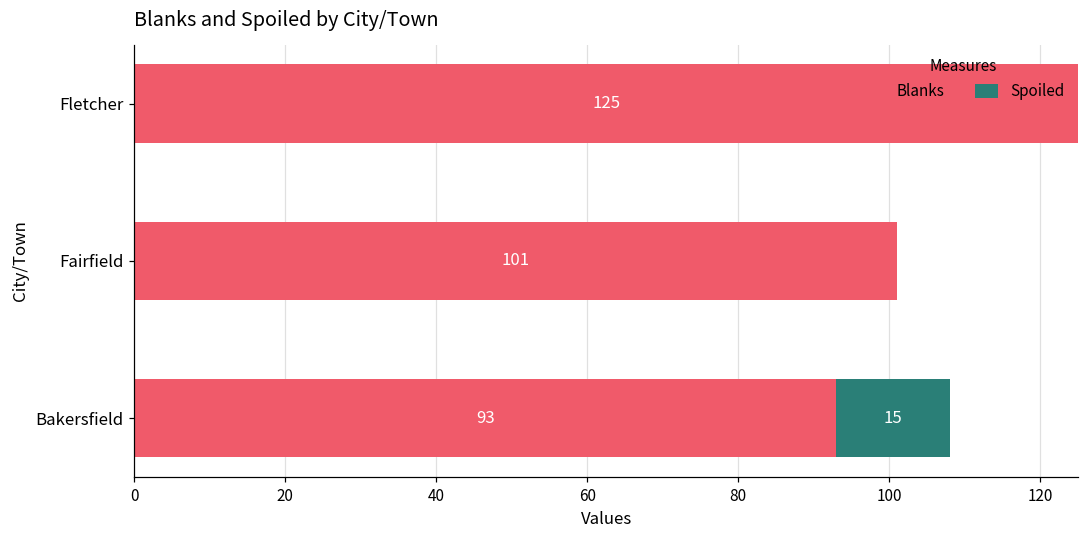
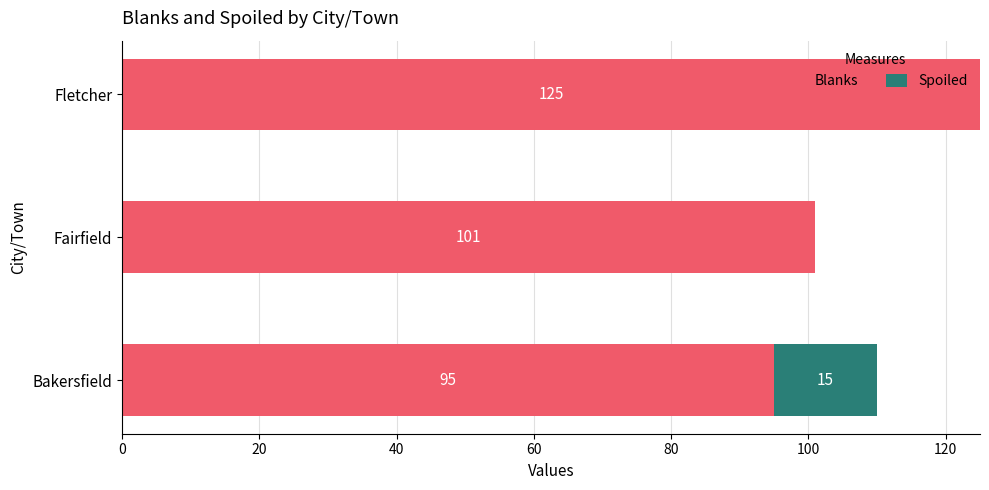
  {
    "Blanks": {
      "Fletcher": 125,
      "Fairfield": 101,
-     "Bakersfield": 93
+     "Bakersfield": 95
    },
    "Spoiled": {
      "Bakersfield": 15
    }
  }
